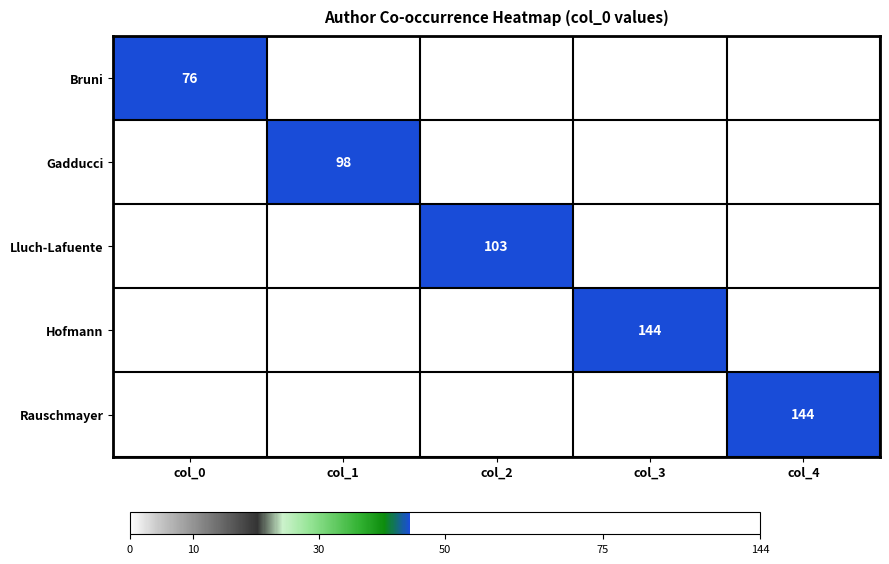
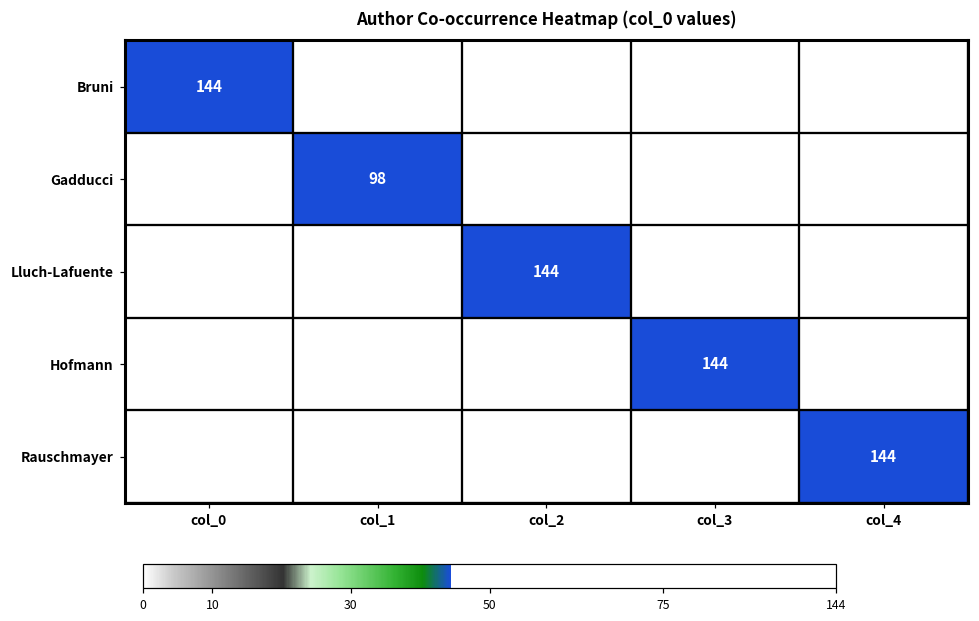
  {
    "Bruni": {
-     "col_0": 76
+     "col_0": 144
    },
    "Gadducci": {
      "col_1": 98
    },
    "Lluch-Lafuente": {
-     "col_2": 103
+     "col_2": 144
    },
    "Hofmann": {
      "col_3": 144
    },
    "Rauschmayer": {
      "col_4": 144
    }
  }
